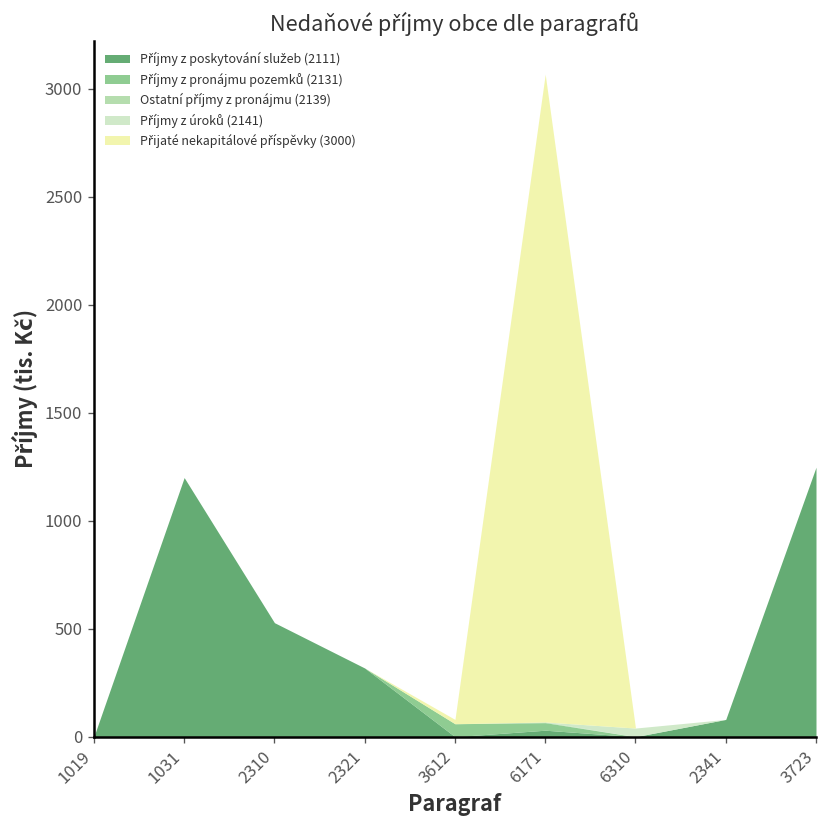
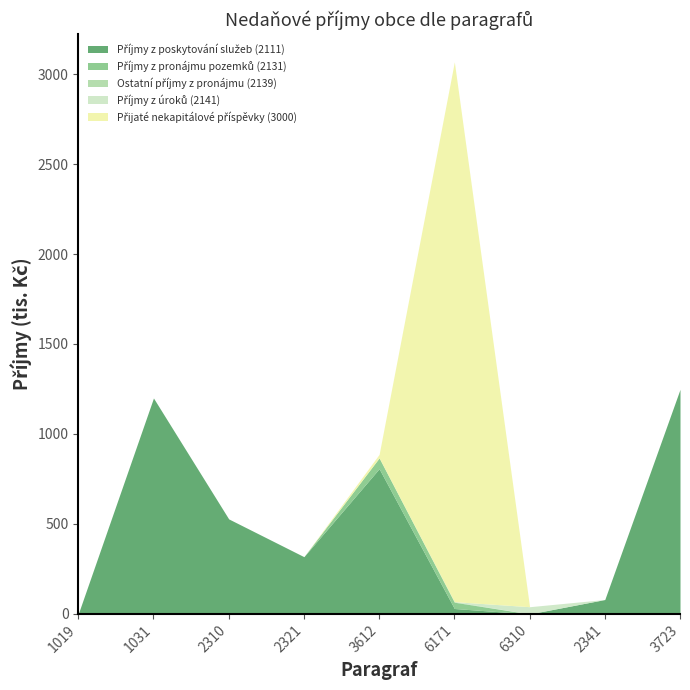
  {
    "Příjmy z poskytování služeb (2111)": {
-     "3612": 0,
+     "3612": 810,
      "6171": 30
    }
  }
